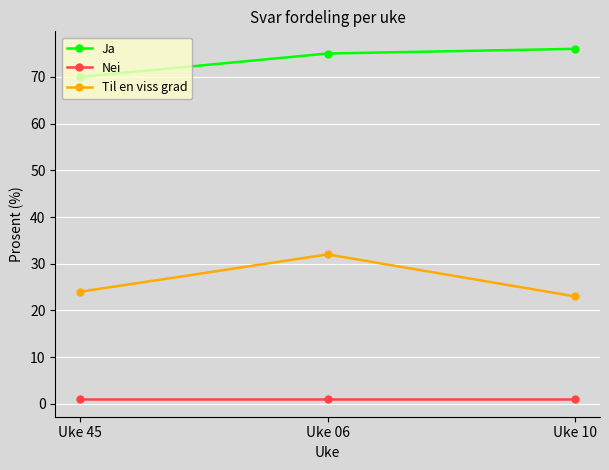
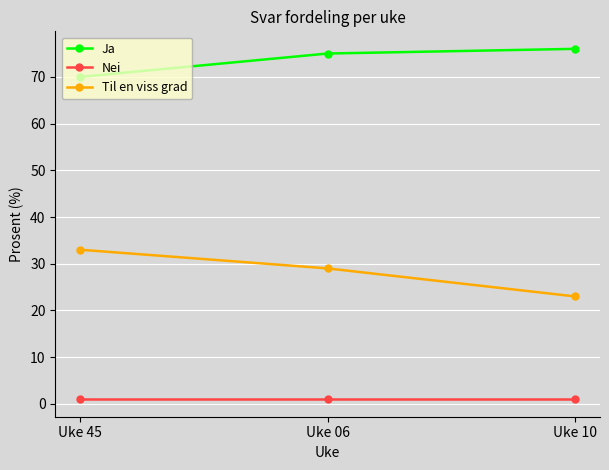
  {
    "Ja": {
      "Uke 06": 75,
      "Uke 10": 76
    },
    "Nei": {
      "Uke 45": 1,
      "Uke 06": 1,
      "Uke 10": 1
    },
    "Til en viss grad": {
-     "Uke 45": 24,
-     "Uke 06": 32,
+     "Uke 45": 33,
+     "Uke 06": 29,
      "Uke 10": 23
    }
  }
